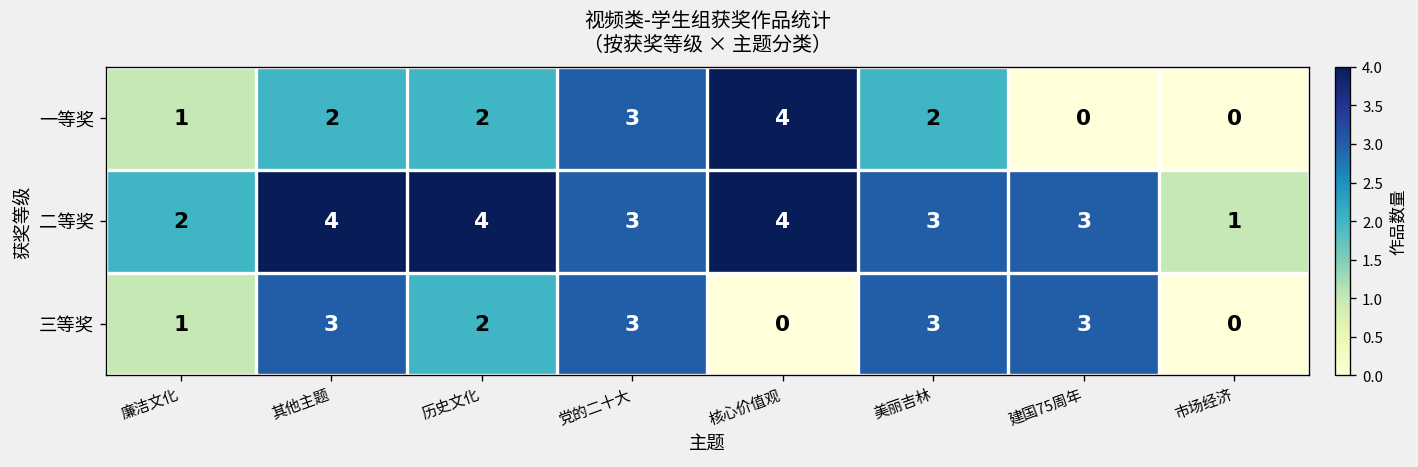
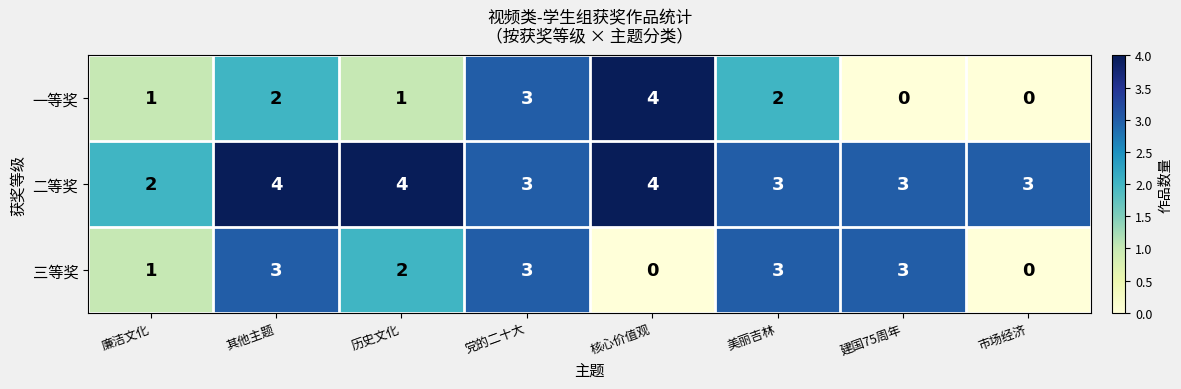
  {
    "一等奖": {
      "廉洁文化": 1,
      "其他主题": 2,
-     "历史文化": 2,
+     "历史文化": 1,
      "党的二十大": 3,
      "核心价值观": 4,
      "美丽吉林": 2,
      "建国75周年": 0,
      "市场经济": 0
    },
    "二等奖": {
      "廉洁文化": 2,
      "其他主题": 4,
      "历史文化": 4,
      "党的二十大": 3,
      "核心价值观": 4,
      "美丽吉林": 3,
      "建国75周年": 3,
-     "市场经济": 1
+     "市场经济": 3
    },
    "三等奖": {
      "廉洁文化": 1,
      "其他主题": 3,
      "历史文化": 2,
      "党的二十大": 3,
      "核心价值观": 0,
      "美丽吉林": 3,
      "建国75周年": 3,
      "市场经济": 0
    }
  }
